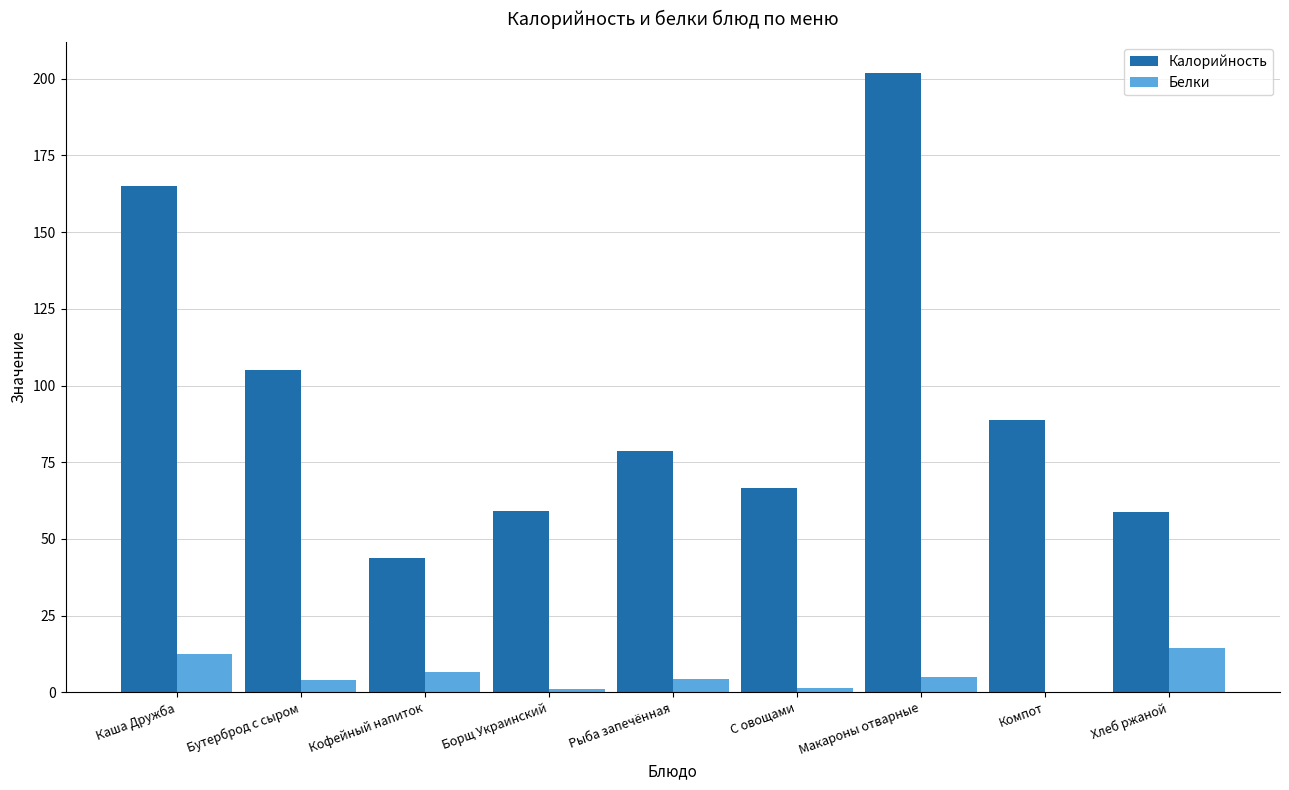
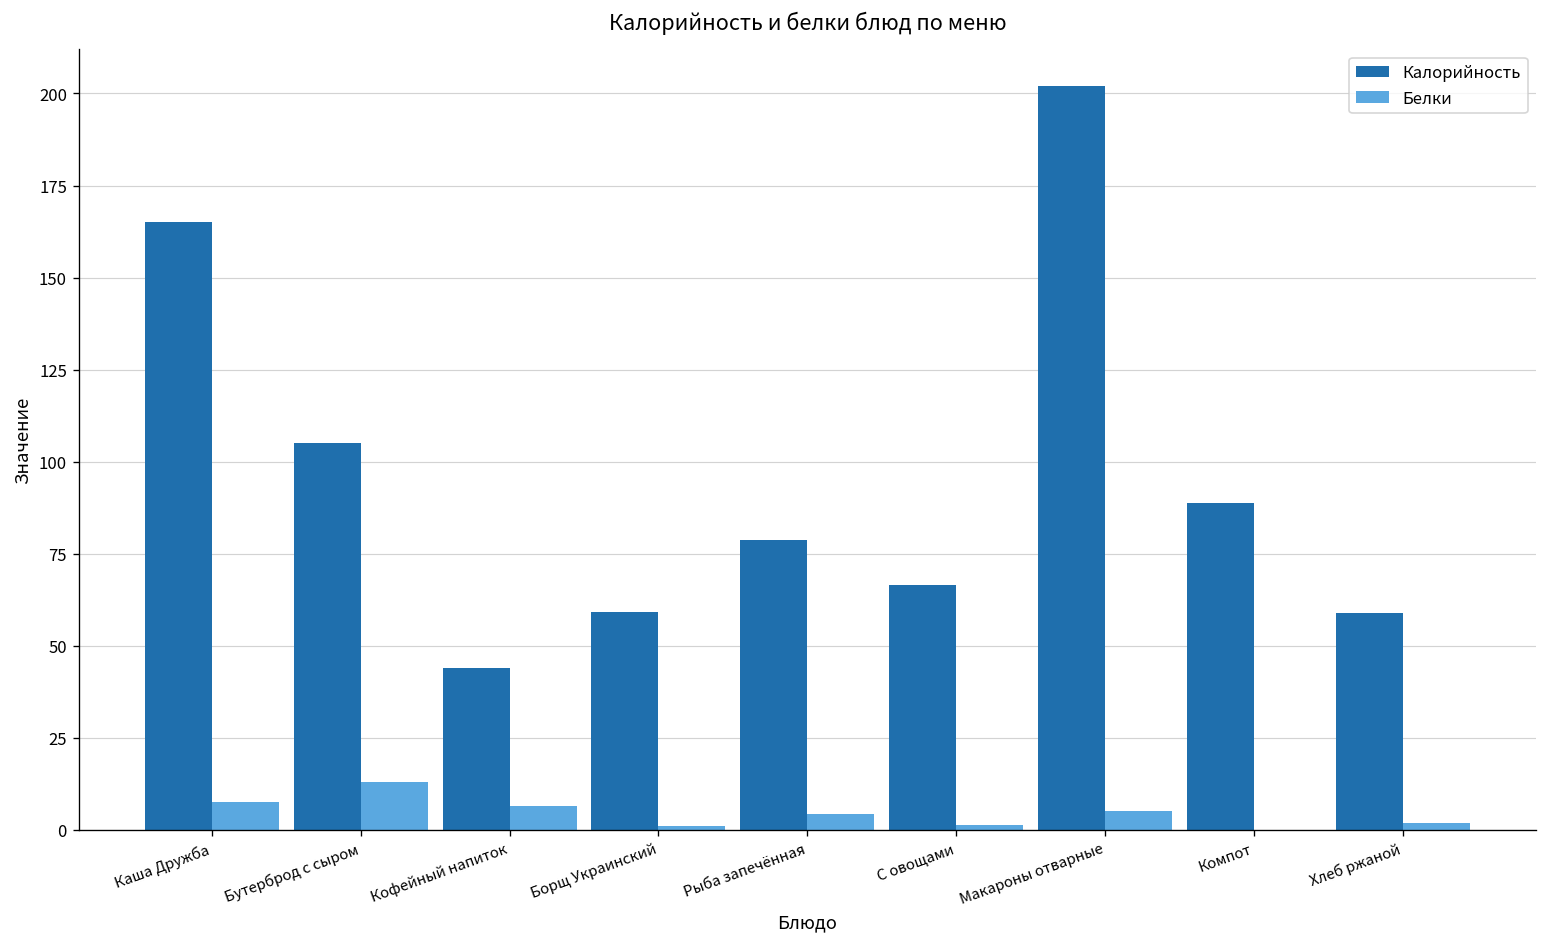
  {
    "Калорийность": {
      "Каша Дружба": 165,
      "Бутерброд с сыром": 105,
      "Кофейный напиток": 44,
      "Борщ Украинский": 59,
      "Рыба запечённая": 79,
      "С овощами": 67,
      "Макароны отварные": 202,
      "Компот": 89,
      "Хлеб ржаной": 59
    },
    "Белки": {
-     "Каша Дружба": 13,
-     "Бутерброд с сыром": 4,
+     "Каша Дружба": 8,
+     "Бутерброд с сыром": 13,
      "Кофейный напиток": 7,
      "Борщ Украинский": 1,
      "Рыба запечённая": 4,
      "С овощами": 1,
      "Макароны отварные": 5,
      "Компот": 0,
-     "Хлеб ржаной": 15
+     "Хлеб ржаной": 2
    }
  }
